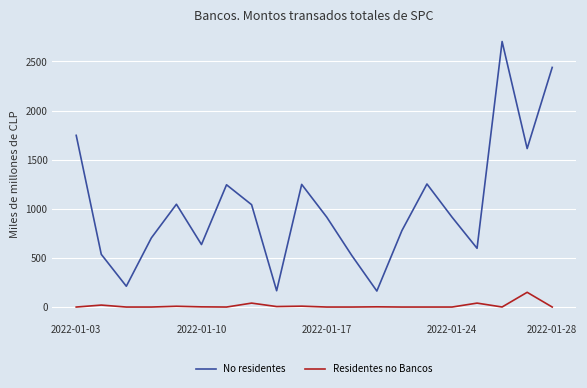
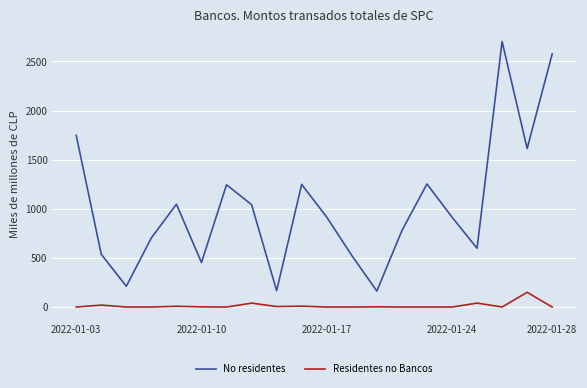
  {
    "No residentes": {
      "2022-01-03": 1700,
-     "2022-01-10": 600,
+     "2022-01-10": 500,
      "2022-01-17": 900,
      "2022-01-24": 900,
-     "2022-01-28": 2400
+     "2022-01-28": 2600
    },
    "Residentes no Bancos": {
      "2022-01-03": 0,
      "2022-01-10": 0,
      "2022-01-17": 0,
      "2022-01-24": 0,
      "2022-01-28": 0
    }
  }
